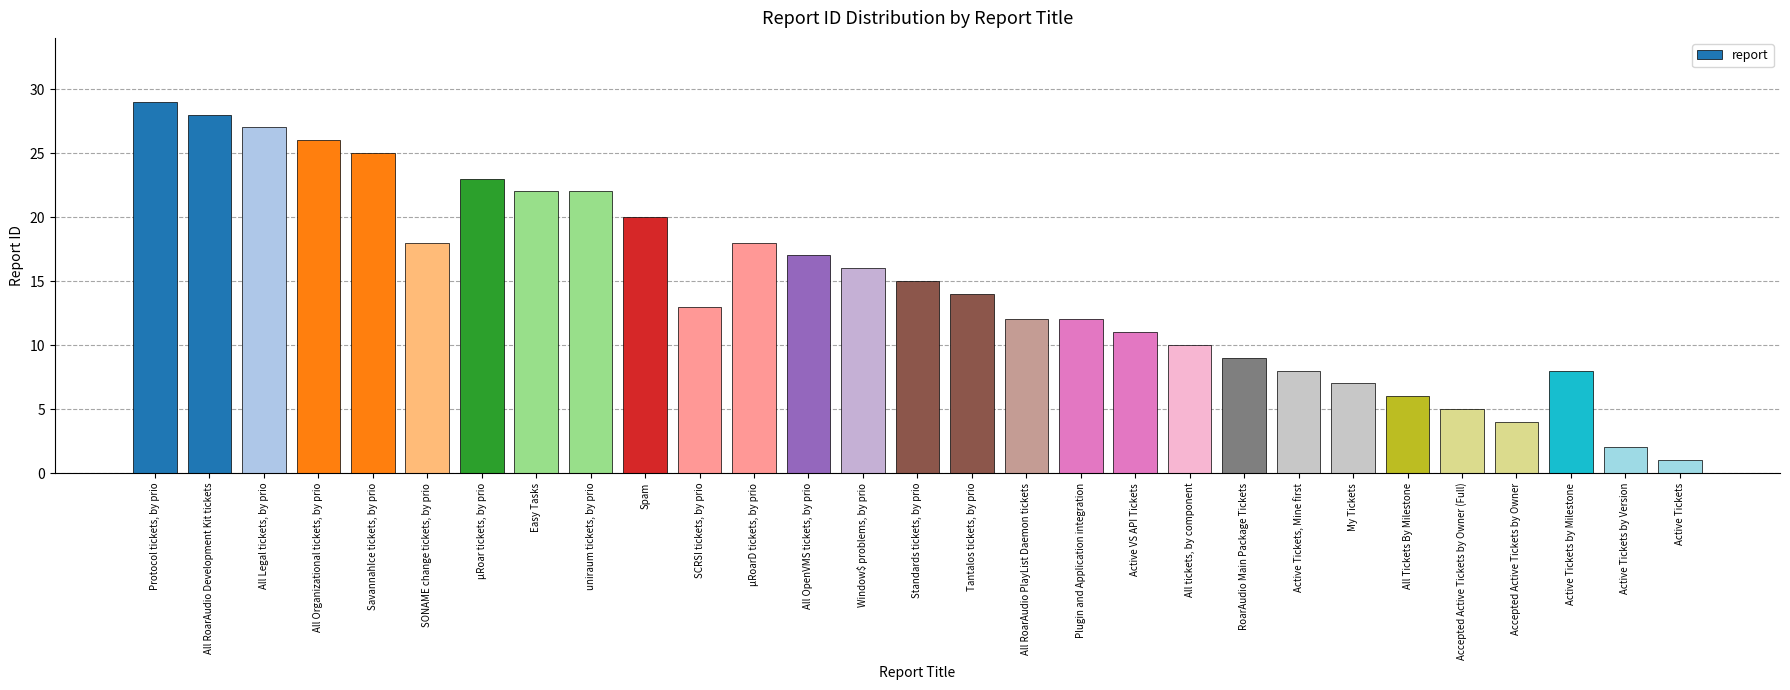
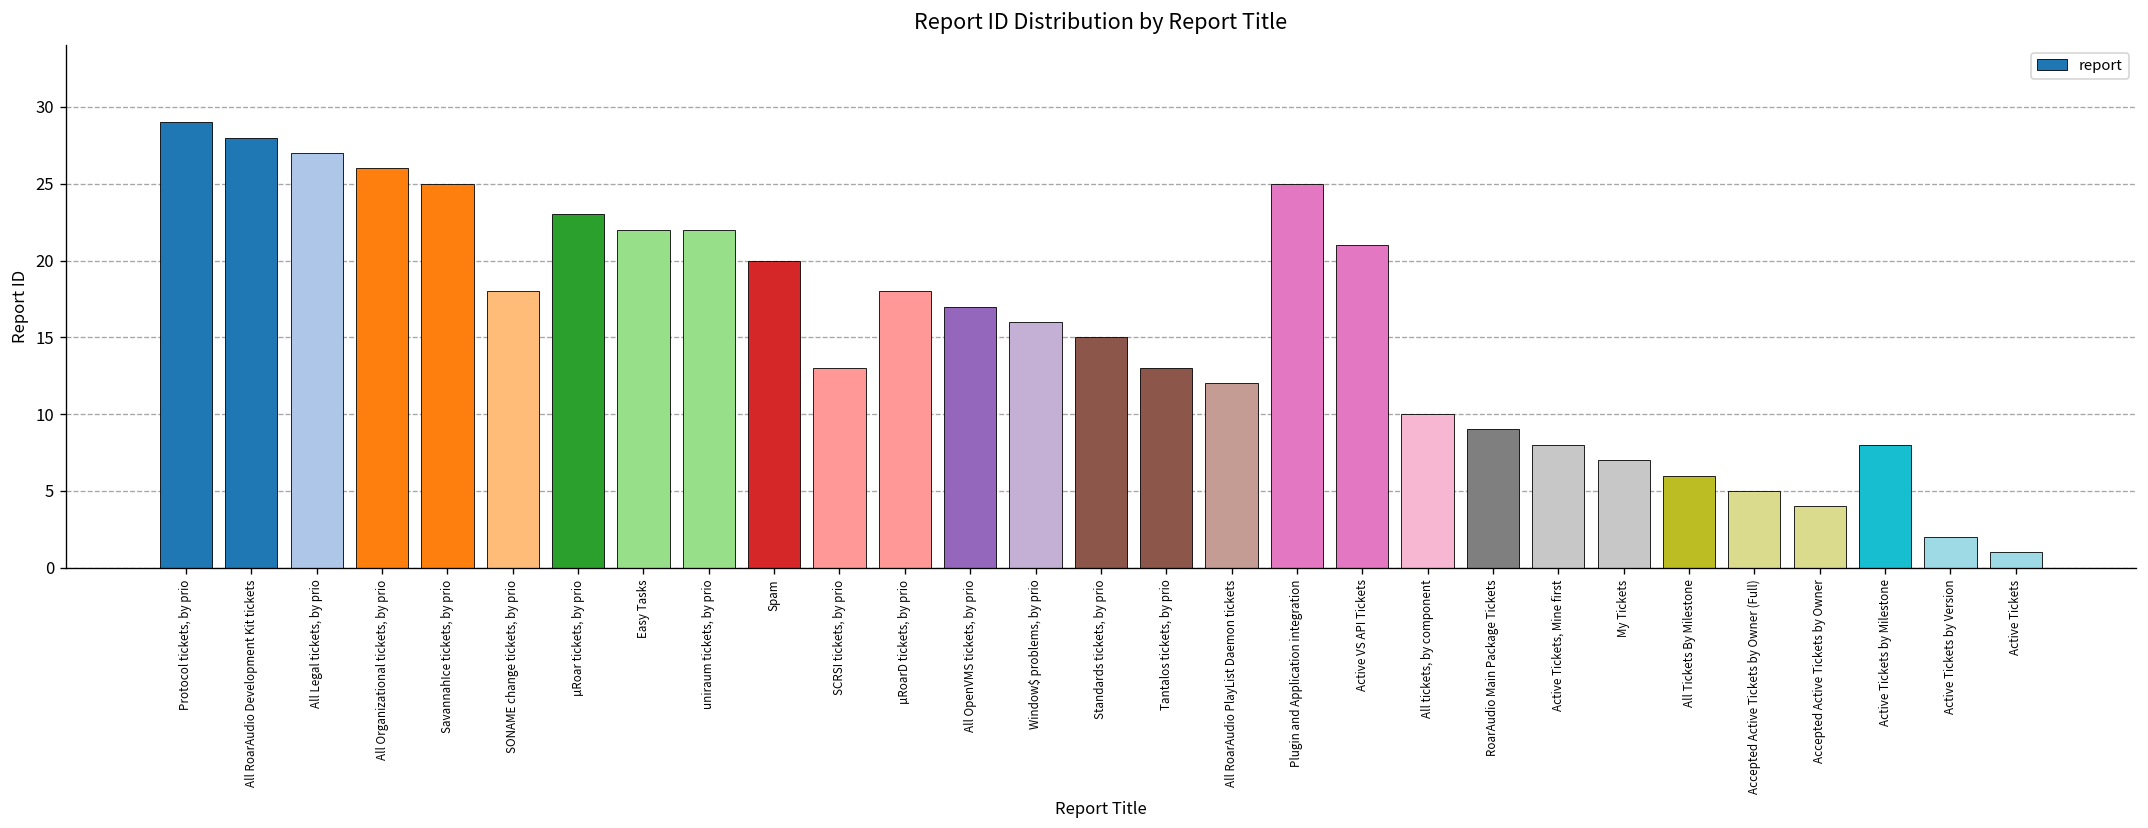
  {
    "Protocol tickets, by prio": 29,
    "All RoarAudio Development Kit tickets": 28,
    "All Legal tickets, by prio": 27,
    "All Organizational tickets, by prio": 26,
    "SavannahIce tickets, by prio": 25,
    "SONAME change tickets, by prio": 18,
    "µRoar tickets, by prio": 23,
    "Easy Tasks": 22,
    "uniraum tickets, by prio": 22,
    "Spam": 20,
    "SCRSI tickets, by prio": 13,
    "µRoarD tickets, by prio": 18,
    "All OpenVMS tickets, by prio": 17,
    "Window$ problems, by prio": 16,
    "Standards tickets, by prio": 15,
-   "Tantalos tickets, by prio": 14,
+   "Tantalos tickets, by prio": 13,
    "All RoarAudio PlayList Daemon tickets": 12,
-   "Plugin and Application integration": 12,
-   "Active VS API Tickets": 11,
+   "Plugin and Application integration": 25,
+   "Active VS API Tickets": 21,
    "All tickets, by component": 10,
    "RoarAudio Main Package Tickets": 9,
    "Active Tickets, Mine first": 8,
    "My Tickets": 7,
    "All Tickets By Milestone": 6,
    "Accepted Active Tickets by Owner (Full)": 5,
    "Accepted Active Tickets by Owner": 4,
    "Active Tickets by Milestone": 8,
    "Active Tickets by Version": 2,
    "Active Tickets": 1
  }
